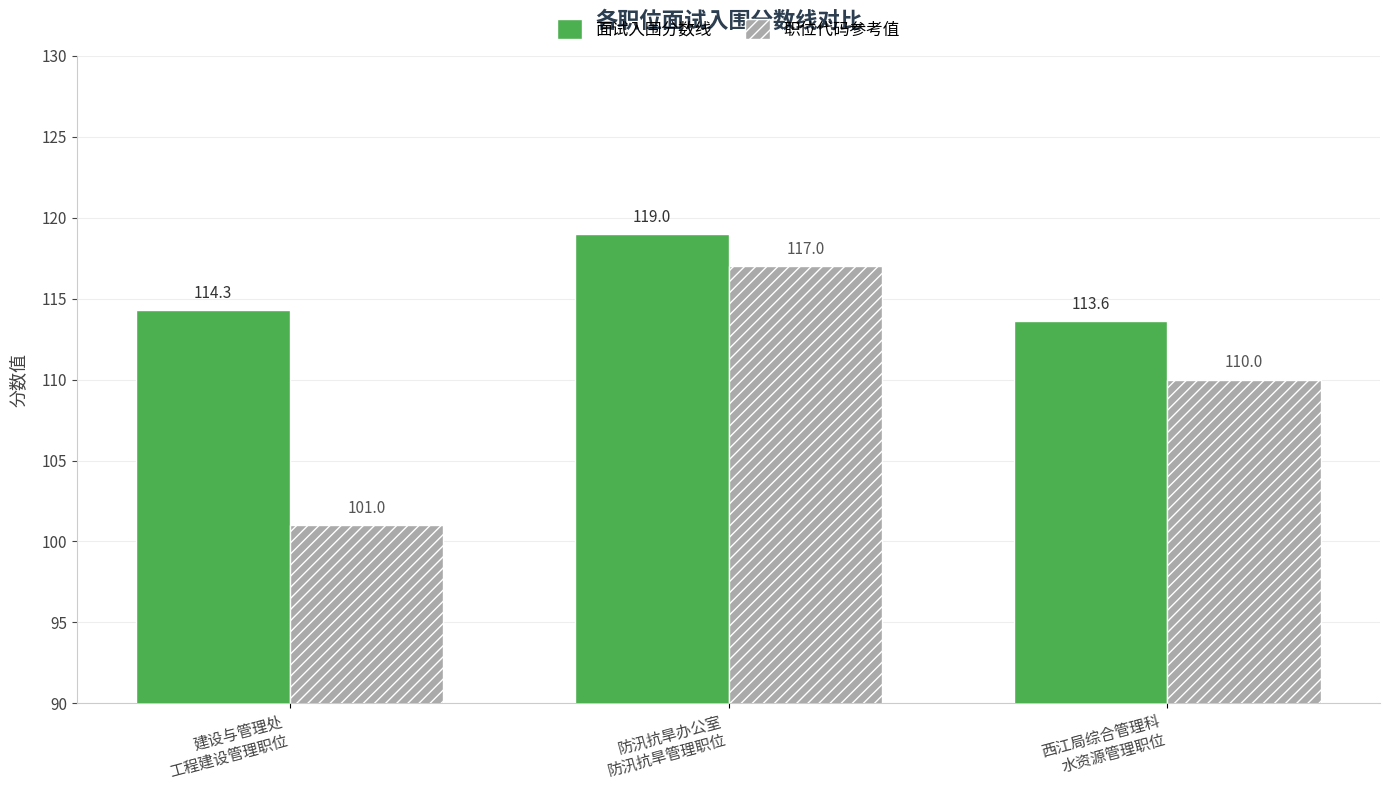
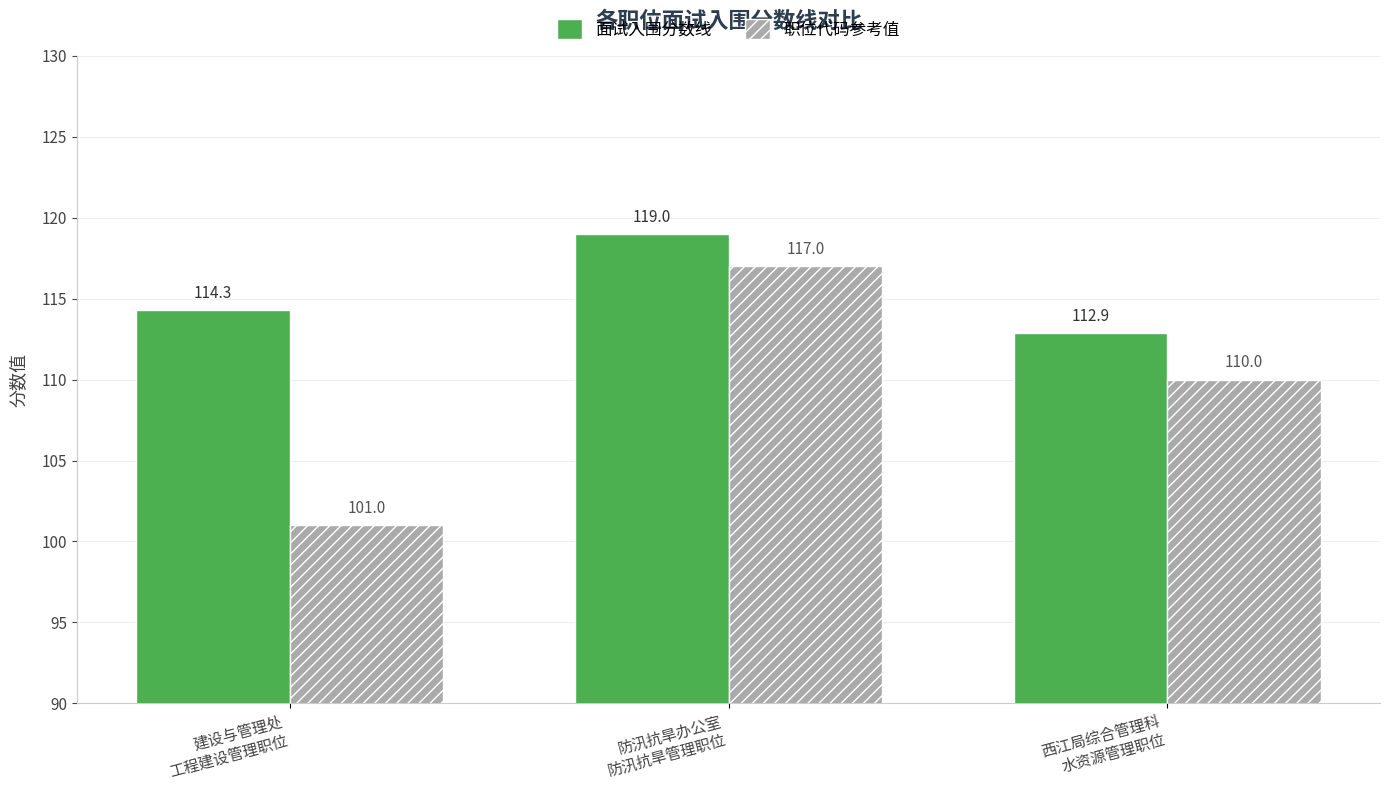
  {
    "面试入围分数线": {
      "建设与管理处 工程建设管理职位": 114.3,
      "防汛抗旱办公室 防汛抗旱管理职位": 119.0,
-     "西江局综合管理科 水资源管理职位": 113.6
+     "西江局综合管理科 水资源管理职位": 112.9
    },
    "职位代码参考值": {
      "建设与管理处 工程建设管理职位": 101.0,
      "防汛抗旱办公室 防汛抗旱管理职位": 117.0,
      "西江局综合管理科 水资源管理职位": 110.0
    }
  }
